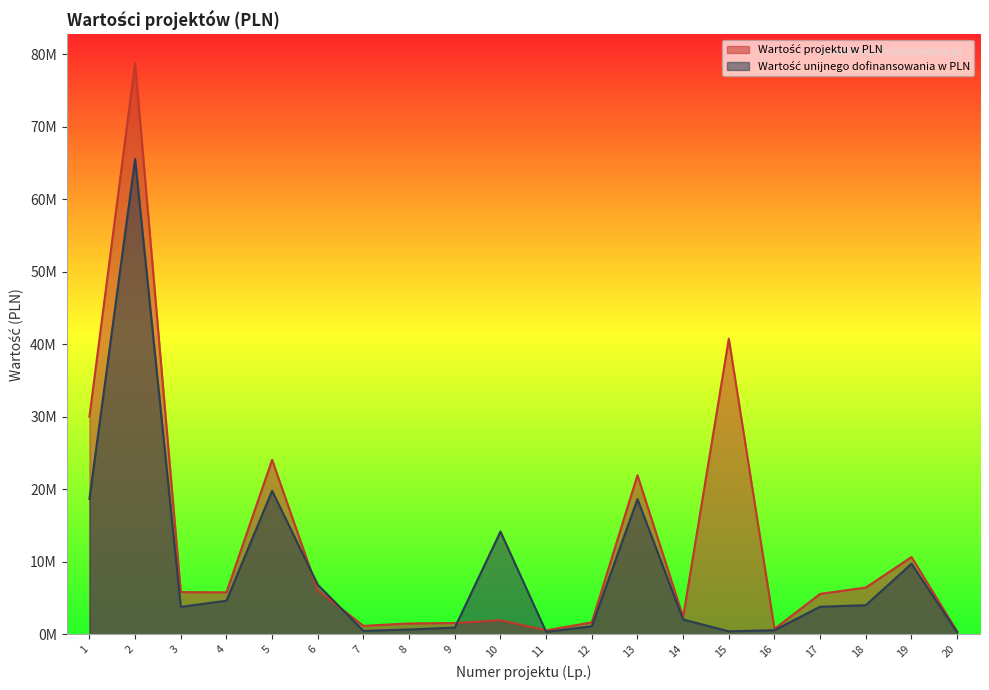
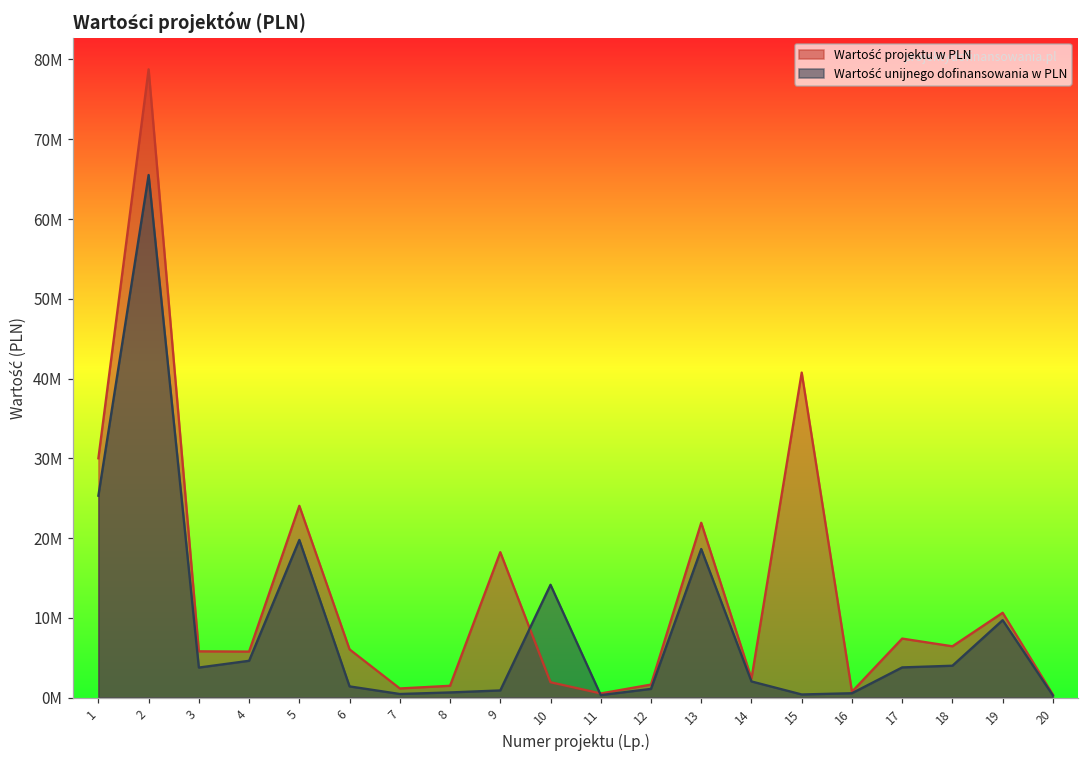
  {
    "Wartość projektu w PLN": {
      "1": 30000000,
      "2": 79000000,
      "3": 6000000,
      "4": 6000000,
      "5": 24000000,
      "6": 6000000,
      "7": 1000000,
      "8": 1000000,
-     "9": 2000000,
+     "9": 18000000,
      "10": 2000000,
      "12": 2000000,
      "13": 22000000,
      "14": 2000000,
      "15": 41000000,
-     "17": 6000000,
+     "17": 7000000,
      "18": 6000000,
      "19": 11000000
    },
    "Wartość unijnego dofinansowania w PLN": {
-     "1": 19000000,
+     "1": 25000000,
      "2": 66000000,
      "3": 4000000,
      "4": 5000000,
      "5": 20000000,
-     "6": 7000000,
+     "6": 1000000,
      "7": 0,
      "8": 1000000,
      "9": 1000000,
      "10": 14000000,
      "12": 1000000,
      "13": 19000000,
      "14": 2000000,
      "15": 0,
      "17": 4000000,
      "18": 4000000,
      "19": 10000000
    }
  }
